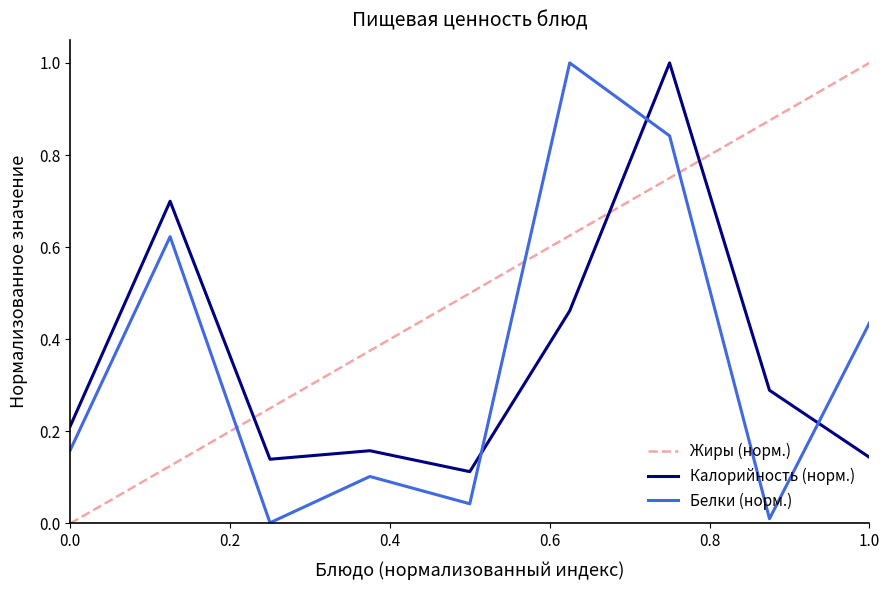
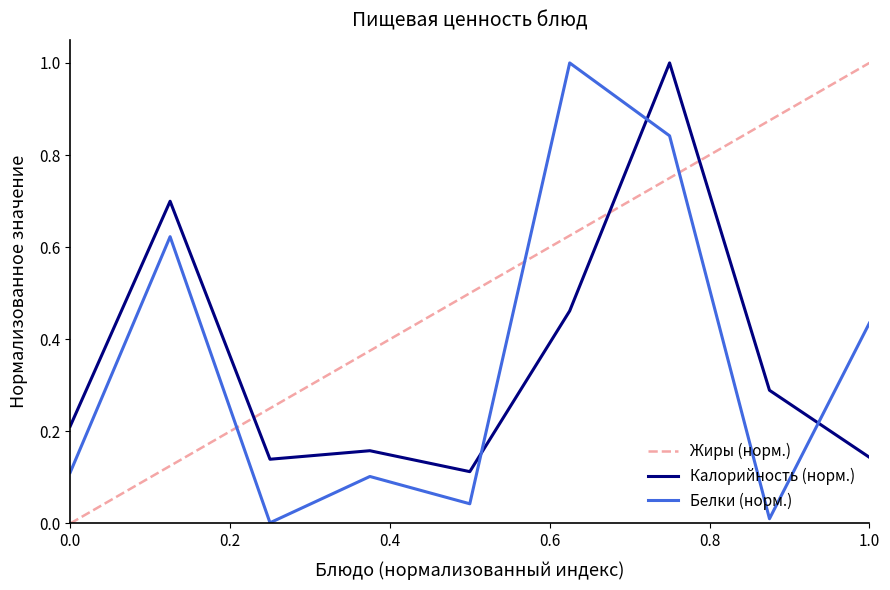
  {
    "Жиры (норм.)": {
      "0.0": 0.00,
      "1.0": 1.00
    },
    "Калорийность (норм.)": {
      "0.0": 0.21,
      "1.0": 0.14
    },
    "Белки (норм.)": {
-     "0.0": 0.16,
+     "0.0": 0.11,
      "1.0": 0.44
    }
  }
